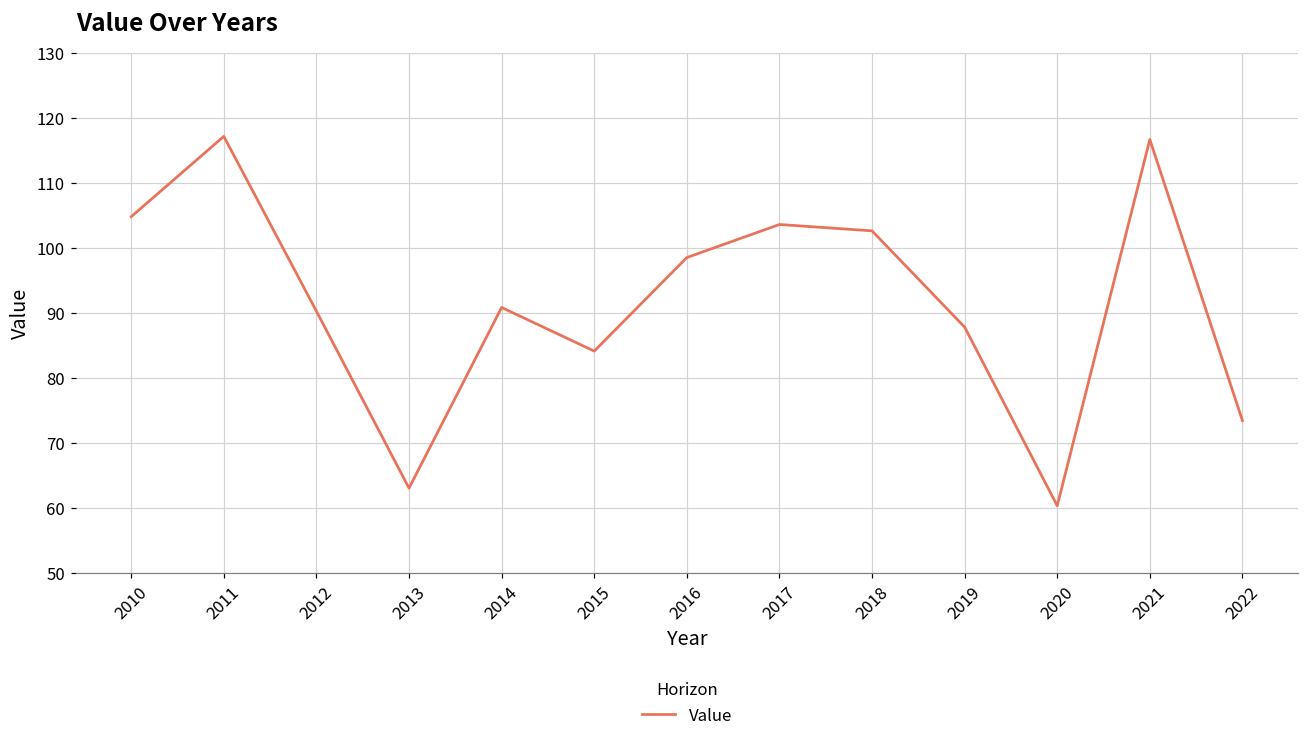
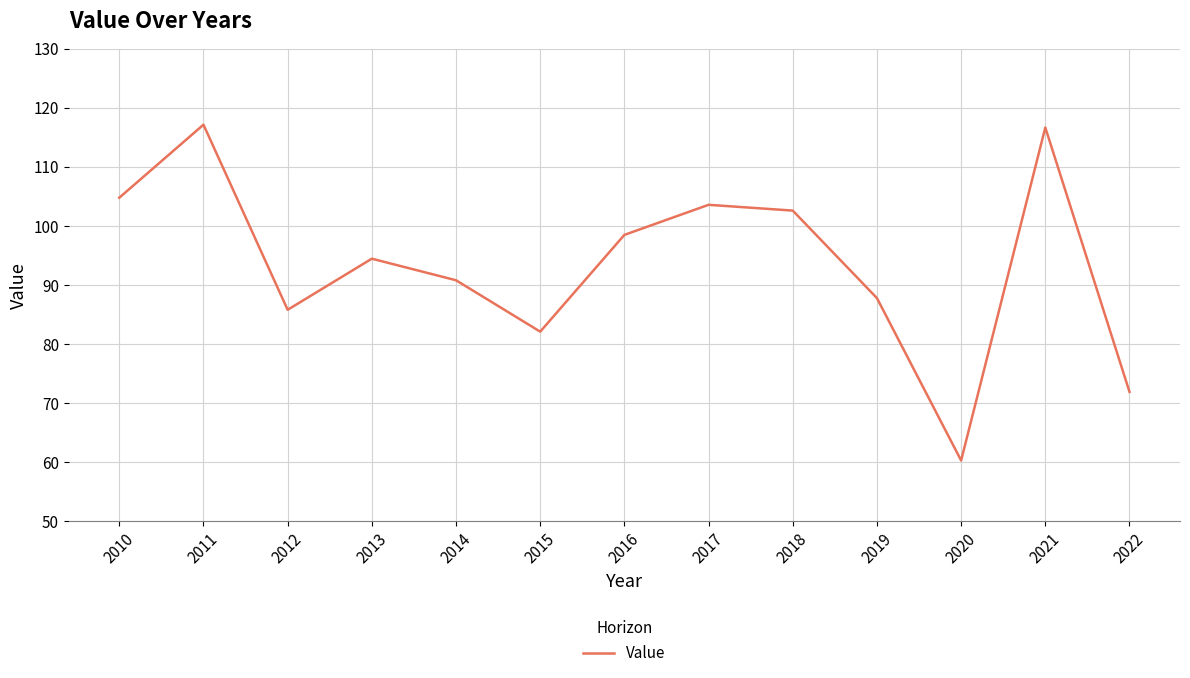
  {
    "2010": 105,
    "2011": 117,
-   "2012": 90,
-   "2013": 63,
+   "2012": 86,
+   "2013": 94,
    "2014": 91,
-   "2015": 84,
+   "2015": 82,
    "2016": 99,
    "2017": 104,
    "2018": 103,
    "2019": 88,
    "2020": 60,
    "2021": 117,
-   "2022": 73
+   "2022": 72
  }
